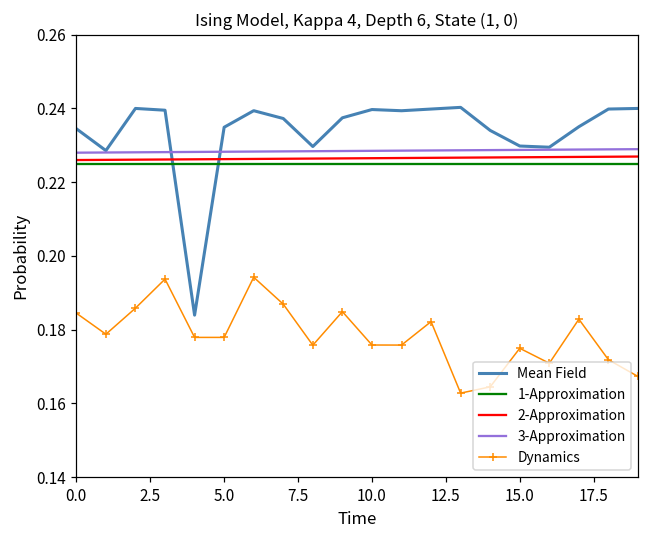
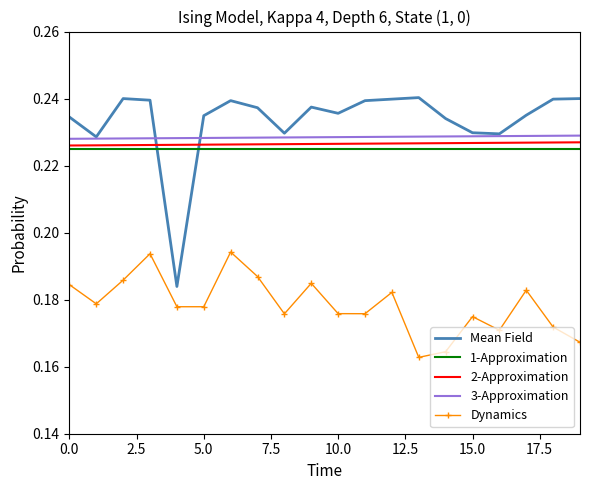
  {
    "Mean Field": {
      "0.0": 0.234,
      "5.0": 0.235,
-     "10.0": 0.240,
+     "10.0": 0.236,
      "15.0": 0.230
    },
    "1-Approximation": {
      "0.0": 0.225,
      "5.0": 0.225,
      "10.0": 0.225,
      "15.0": 0.225
    },
    "2-Approximation": {
      "0.0": 0.226,
      "5.0": 0.226,
      "10.0": 0.227,
      "15.0": 0.227
    },
    "3-Approximation": {
      "0.0": 0.228,
      "5.0": 0.228,
      "10.0": 0.229,
      "15.0": 0.229
    },
    "Dynamics": {
      "0.0": 0.184,
      "5.0": 0.178,
      "10.0": 0.176,
      "15.0": 0.175
    }
  }
